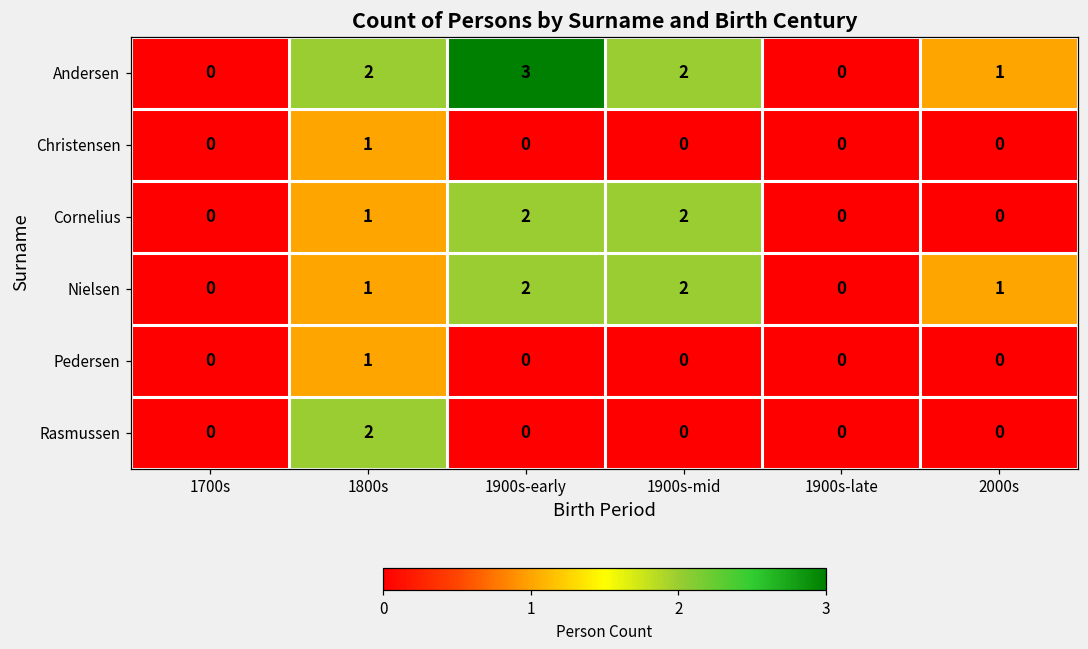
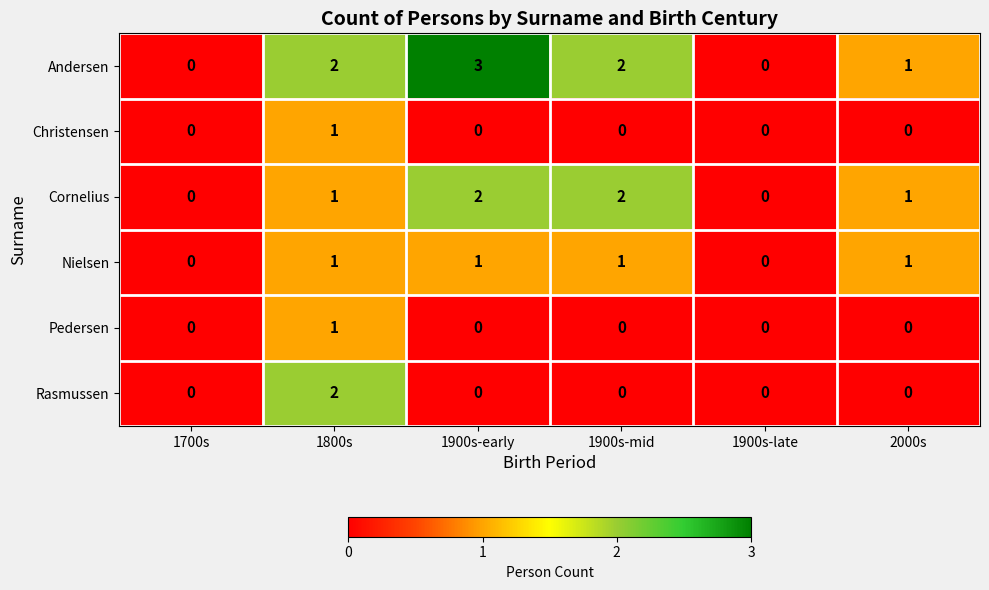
  {
    "Andersen": {
      "1700s": 0,
      "1800s": 2,
      "1900s-early": 3,
      "1900s-mid": 2,
      "1900s-late": 0,
      "2000s": 1
    },
    "Christensen": {
      "1700s": 0,
      "1800s": 1,
      "1900s-early": 0,
      "1900s-mid": 0,
      "1900s-late": 0,
      "2000s": 0
    },
    "Cornelius": {
      "1700s": 0,
      "1800s": 1,
      "1900s-early": 2,
      "1900s-mid": 2,
      "1900s-late": 0,
-     "2000s": 0
+     "2000s": 1
    },
    "Nielsen": {
      "1700s": 0,
      "1800s": 1,
-     "1900s-early": 2,
-     "1900s-mid": 2,
+     "1900s-early": 1,
+     "1900s-mid": 1,
      "1900s-late": 0,
      "2000s": 1
    },
    "Pedersen": {
      "1700s": 0,
      "1800s": 1,
      "1900s-early": 0,
      "1900s-mid": 0,
      "1900s-late": 0,
      "2000s": 0
    },
    "Rasmussen": {
      "1700s": 0,
      "1800s": 2,
      "1900s-early": 0,
      "1900s-mid": 0,
      "1900s-late": 0,
      "2000s": 0
    }
  }
